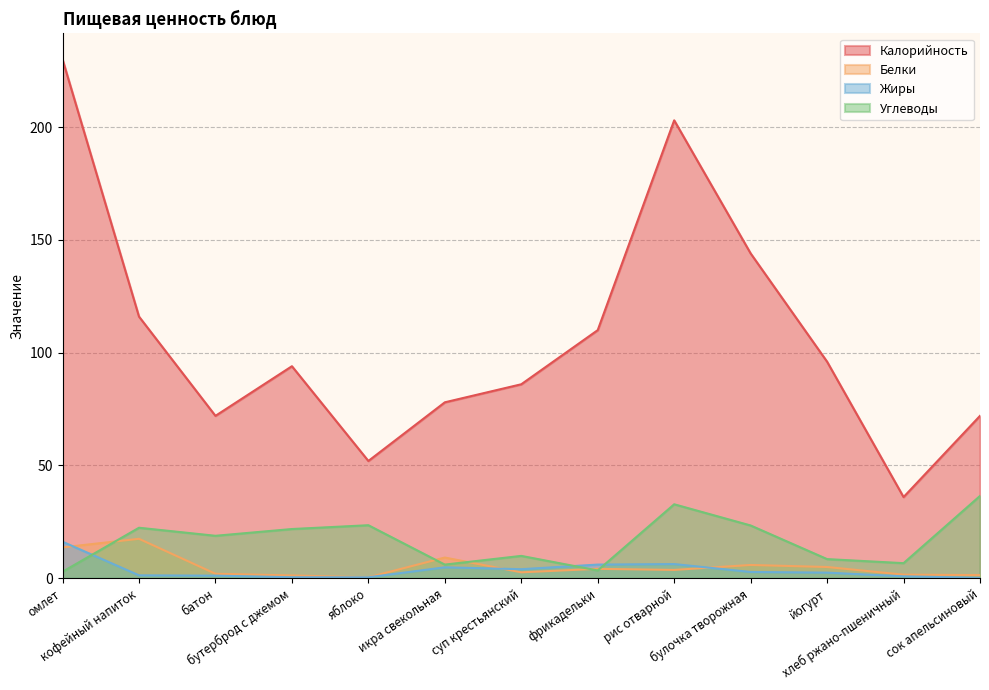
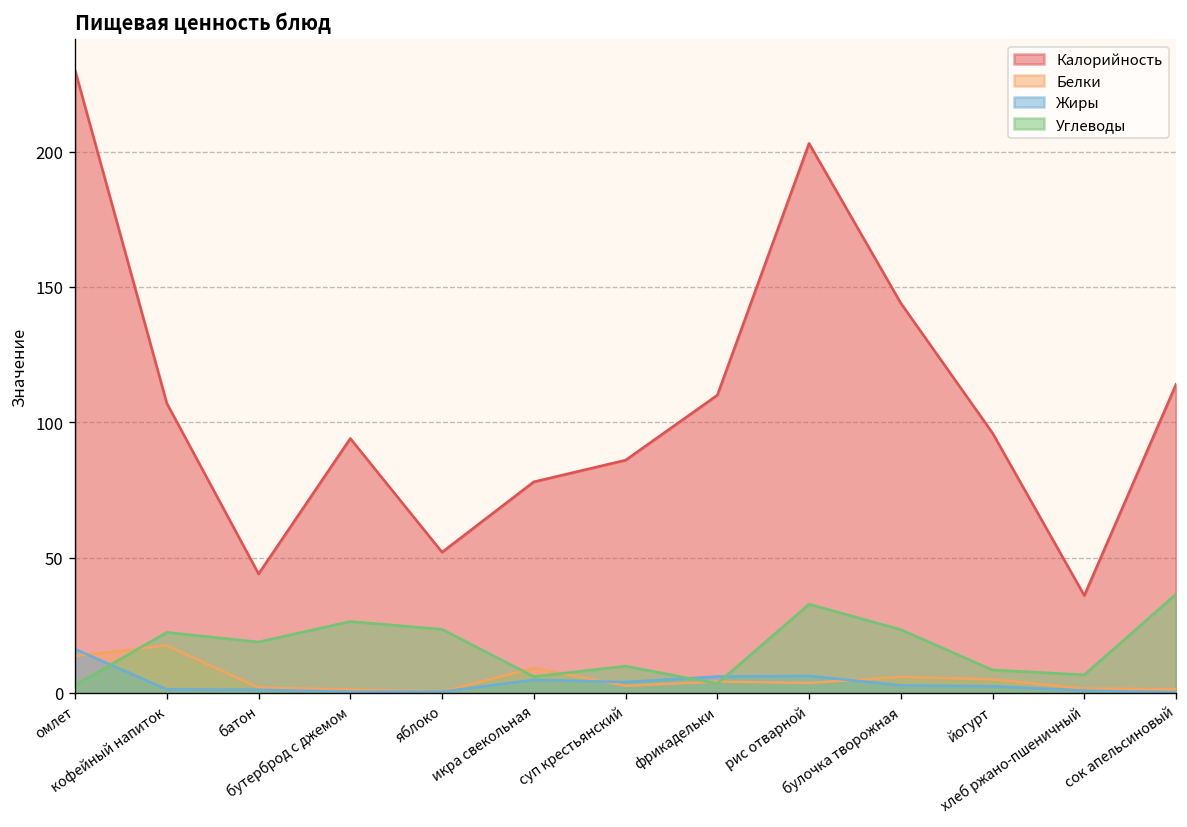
  {
    "Калорийность": {
      "омлет": 230,
-     "кофейный напиток": 116,
-     "батон": 72,
+     "кофейный напиток": 107,
+     "батон": 44,
      "бутерброд с джемом": 94,
      "яблоко": 52,
      "икра свекольная": 78,
      "суп крестьянский": 86,
      "фрикадельки": 110,
      "рис отварной": 203,
      "булочка творожная": 144,
      "йогурт": 96,
      "хлеб ржано-пшеничный": 36,
-     "сок апельсиновый": 72
+     "сок апельсиновый": 114
    },
    "Белки": {
      "омлет": 14,
      "кофейный напиток": 18,
      "икра свекольная": 9,
      "суп крестьянский": 3,
      "рис отварной": 4,
      "булочка творожная": 6,
      "йогурт": 5,
      "сок апельсиновый": 1
    },
    "Жиры": {
      "омлет": 16,
      "кофейный напиток": 1,
      "икра свекольная": 5,
      "суп крестьянский": 4,
      "фрикадельки": 6,
      "рис отварной": 6,
      "булочка творожная": 3,
      "йогурт": 3,
      "сок апельсиновый": 0
    },
    "Углеводы": {
      "омлет": 3,
      "кофейный напиток": 22,
      "батон": 19,
-     "бутерброд с джемом": 22,
+     "бутерброд с джемом": 26,
      "яблоко": 24,
      "икра свекольная": 6,
      "суп крестьянский": 10,
      "рис отварной": 33,
      "булочка творожная": 23,
      "йогурт": 9,
      "хлеб ржано-пшеничный": 7,
      "сок апельсиновый": 37
    }
  }
